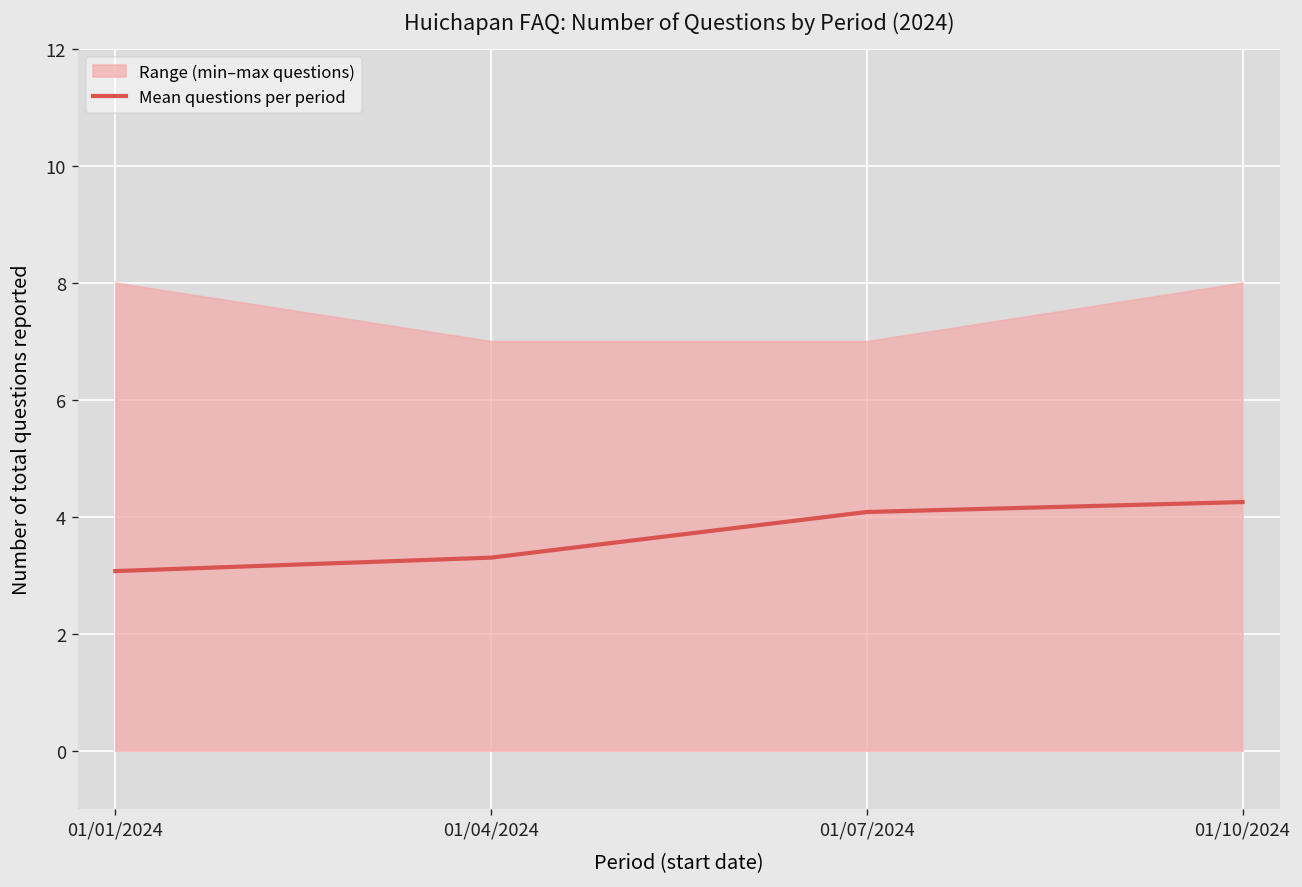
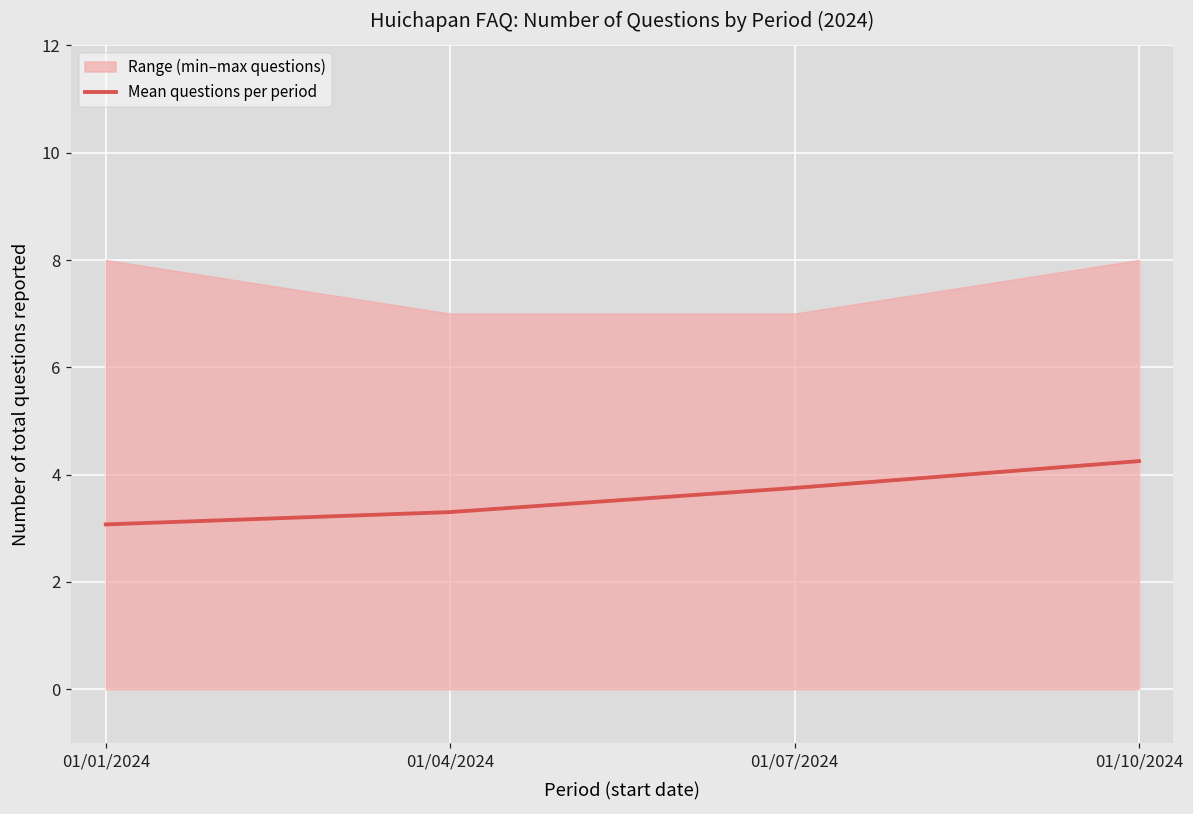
  {
    "Mean questions per period": {
      "01/01/2024": 3.1,
      "01/04/2024": 3.3,
-     "01/07/2024": 4.1,
+     "01/07/2024": 3.8,
      "01/10/2024": 4.3
    },
    "Range (min–max questions)": {
      "01/01/2024": 8.0,
      "01/04/2024": 7.0,
      "01/07/2024": 7.0,
      "01/10/2024": 8.0
    }
  }
